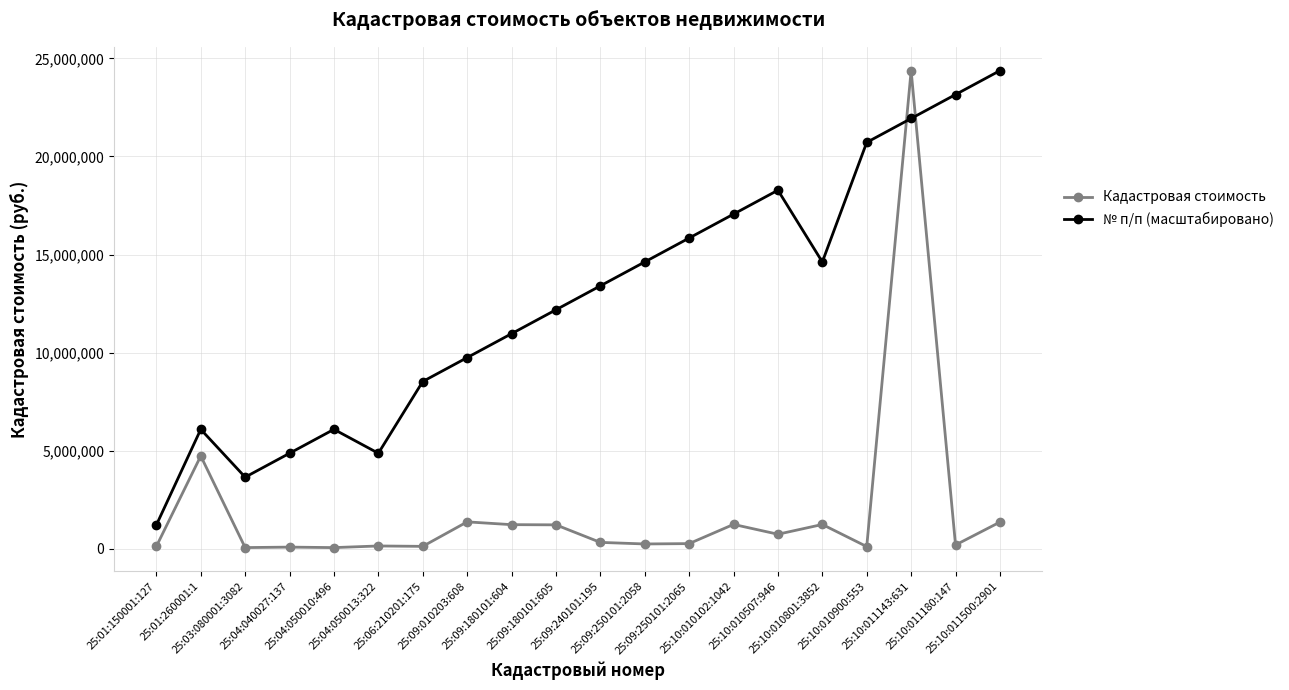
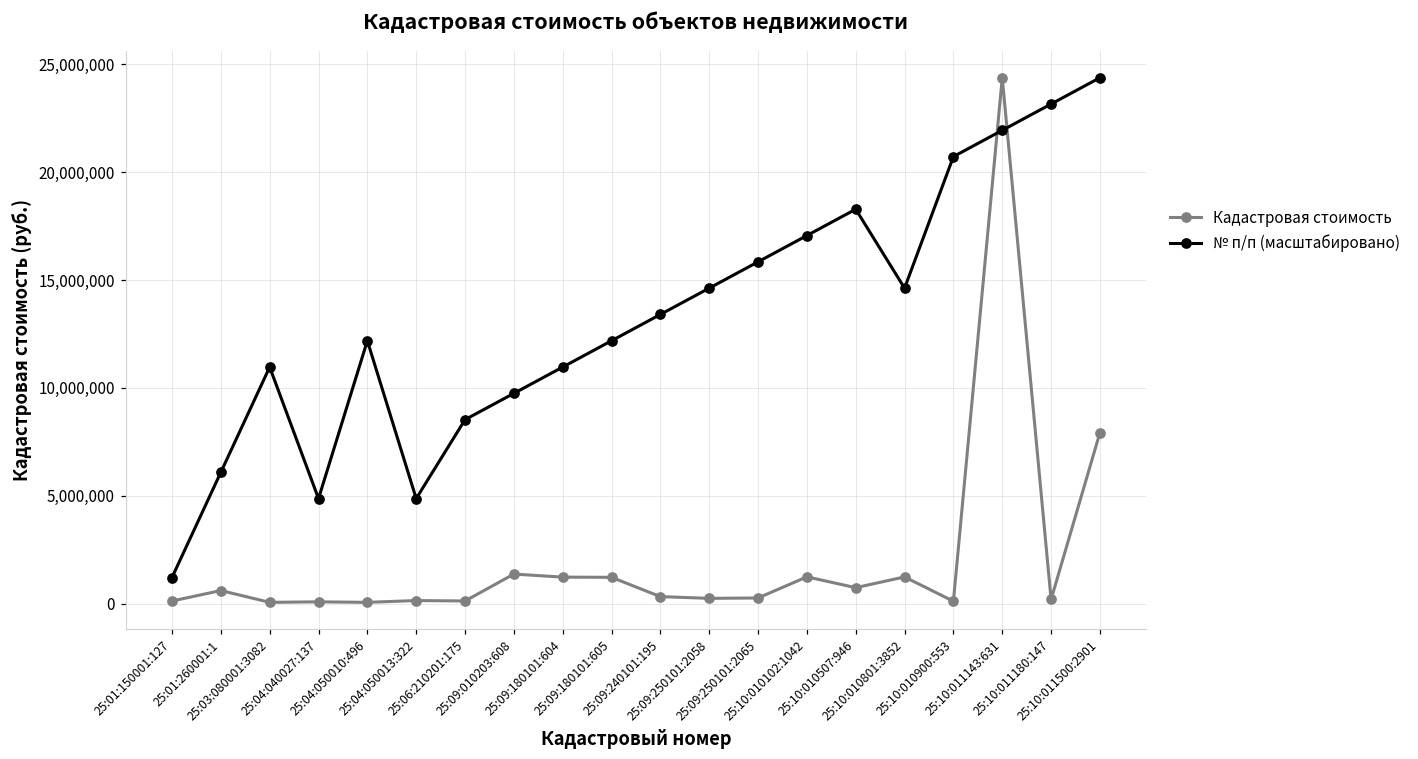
  {
    "Кадастровая стоимость": {
      "25:01:150001:127": "100,000",
-     "25:01:260001:1": "4,700,000",
+     "25:01:260001:1": "600,000",
      "25:03:080001:3082": "100,000",
      "25:04:040027:137": "100,000",
      "25:04:050010:496": "100,000",
      "25:04:050013:322": "200,000",
      "25:06:210201:175": "100,000",
      "25:09:010203:608": "1,400,000",
      "25:09:180101:604": "1,200,000",
      "25:09:180101:605": "1,200,000",
      "25:09:240101:195": "300,000",
      "25:09:250101:2058": "300,000",
      "25:09:250101:2065": "300,000",
      "25:10:010102:1042": "1,200,000",
      "25:10:010507:946": "700,000",
      "25:10:010801:3852": "1,200,000",
      "25:10:010900:553": "100,000",
      "25:10:011143:631": "24,400,000",
      "25:10:011180:147": "200,000",
-     "25:10:011500:2901": "1,400,000"
+     "25:10:011500:2901": "7,900,000"
    },
    "№ п/п (масштабировано)": {
      "25:01:150001:127": "1,200,000",
      "25:01:260001:1": "6,100,000",
-     "25:03:080001:3082": "3,700,000",
+     "25:03:080001:3082": "11,000,000",
      "25:04:040027:137": "4,900,000",
-     "25:04:050010:496": "6,100,000",
+     "25:04:050010:496": "12,200,000",
      "25:04:050013:322": "4,900,000",
      "25:06:210201:175": "8,500,000",
      "25:09:010203:608": "9,700,000",
      "25:09:180101:604": "11,000,000",
      "25:09:180101:605": "12,200,000",
      "25:09:240101:195": "13,400,000",
      "25:09:250101:2058": "14,600,000",
      "25:09:250101:2065": "15,800,000",
      "25:10:010102:1042": "17,100,000",
      "25:10:010507:946": "18,300,000",
      "25:10:010801:3852": "14,600,000",
      "25:10:010900:553": "20,700,000",
      "25:10:011143:631": "21,900,000",
      "25:10:011180:147": "23,200,000",
      "25:10:011500:2901": "24,400,000"
    }
  }
